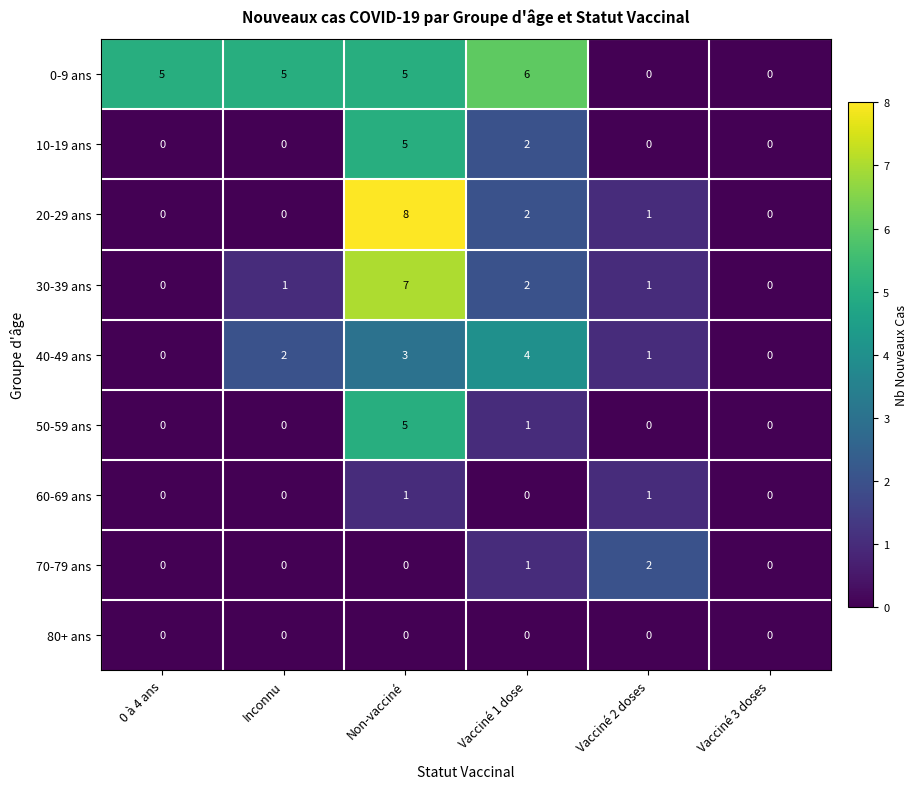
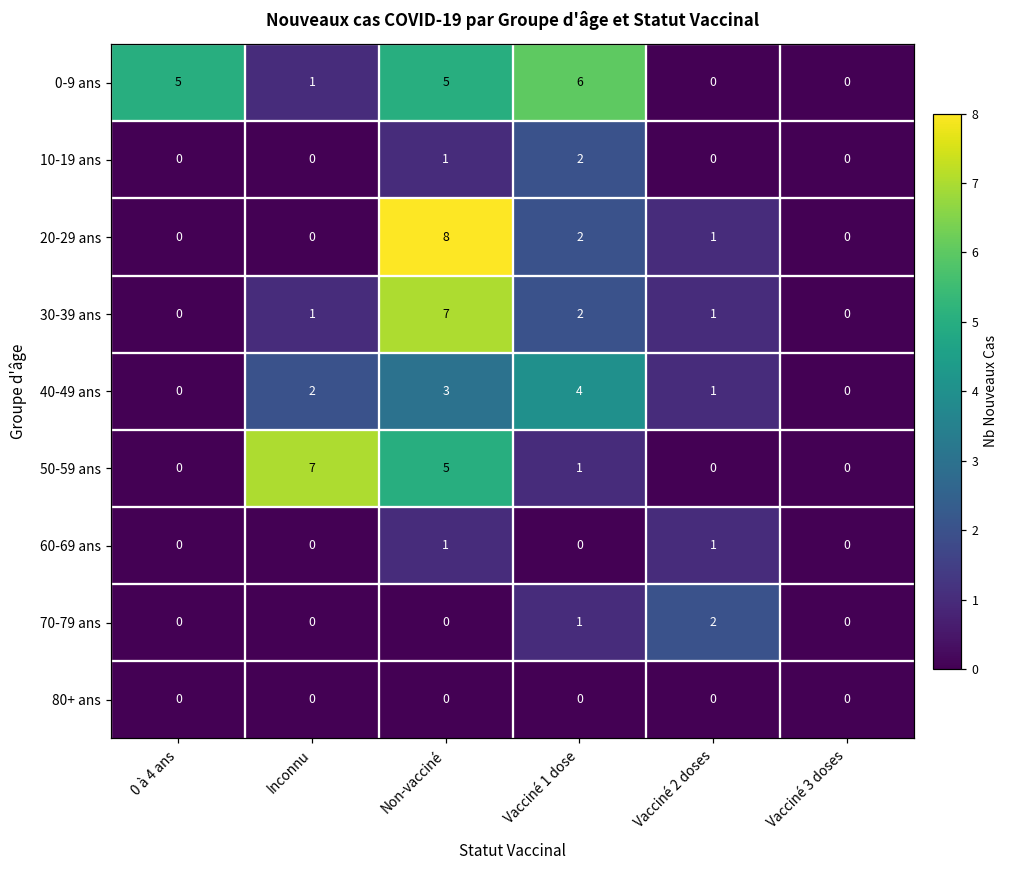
  {
    "0-9 ans": {
      "0 à 4 ans": 5,
-     "Inconnu": 5,
+     "Inconnu": 1,
      "Non-vacciné": 5,
      "Vacciné 1 dose": 6,
      "Vacciné 2 doses": 0,
      "Vacciné 3 doses": 0
    },
    "10-19 ans": {
      "0 à 4 ans": 0,
      "Inconnu": 0,
-     "Non-vacciné": 5,
+     "Non-vacciné": 1,
      "Vacciné 1 dose": 2,
      "Vacciné 2 doses": 0,
      "Vacciné 3 doses": 0
    },
    "20-29 ans": {
      "0 à 4 ans": 0,
      "Inconnu": 0,
      "Non-vacciné": 8,
      "Vacciné 1 dose": 2,
      "Vacciné 2 doses": 1,
      "Vacciné 3 doses": 0
    },
    "30-39 ans": {
      "0 à 4 ans": 0,
      "Inconnu": 1,
      "Non-vacciné": 7,
      "Vacciné 1 dose": 2,
      "Vacciné 2 doses": 1,
      "Vacciné 3 doses": 0
    },
    "40-49 ans": {
      "0 à 4 ans": 0,
      "Inconnu": 2,
      "Non-vacciné": 3,
      "Vacciné 1 dose": 4,
      "Vacciné 2 doses": 1,
      "Vacciné 3 doses": 0
    },
    "50-59 ans": {
      "0 à 4 ans": 0,
-     "Inconnu": 0,
+     "Inconnu": 7,
      "Non-vacciné": 5,
      "Vacciné 1 dose": 1,
      "Vacciné 2 doses": 0,
      "Vacciné 3 doses": 0
    },
    "60-69 ans": {
      "0 à 4 ans": 0,
      "Inconnu": 0,
      "Non-vacciné": 1,
      "Vacciné 1 dose": 0,
      "Vacciné 2 doses": 1,
      "Vacciné 3 doses": 0
    },
    "70-79 ans": {
      "0 à 4 ans": 0,
      "Inconnu": 0,
      "Non-vacciné": 0,
      "Vacciné 1 dose": 1,
      "Vacciné 2 doses": 2,
      "Vacciné 3 doses": 0
    },
    "80+ ans": {
      "0 à 4 ans": 0,
      "Inconnu": 0,
      "Non-vacciné": 0,
      "Vacciné 1 dose": 0,
      "Vacciné 2 doses": 0,
      "Vacciné 3 doses": 0
    }
  }
